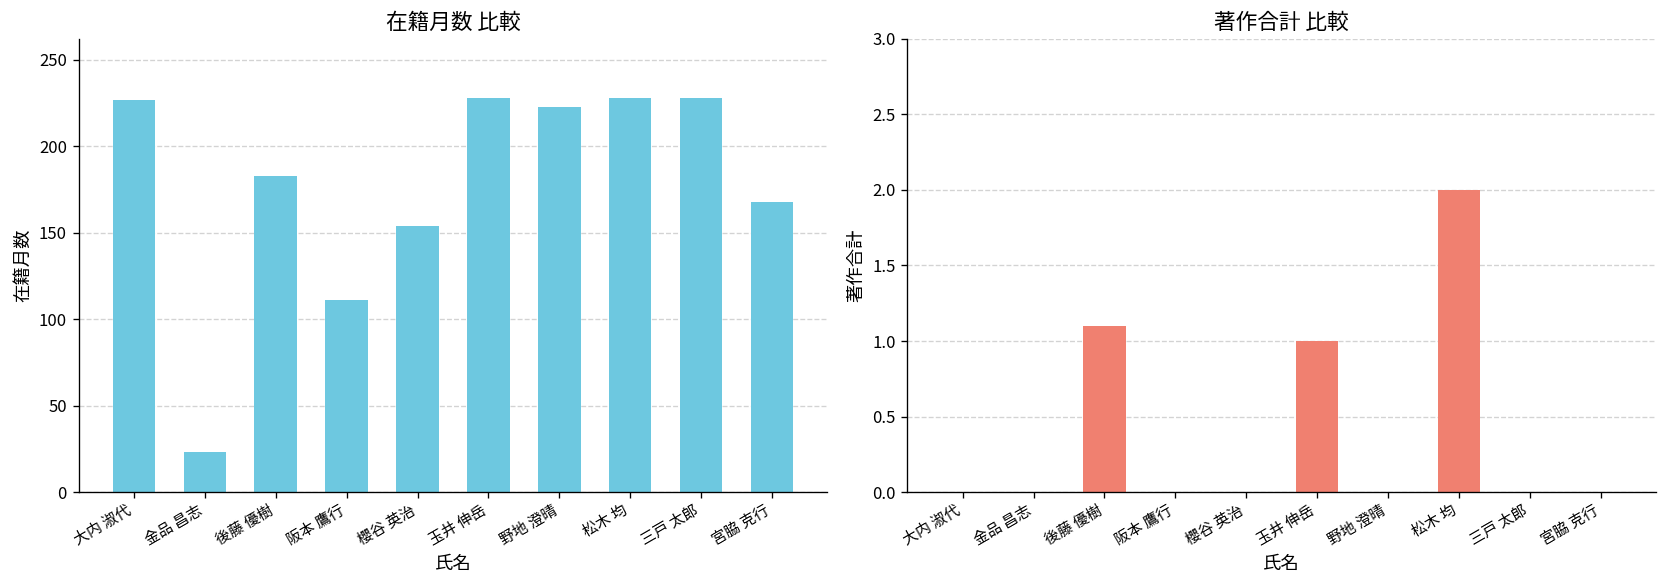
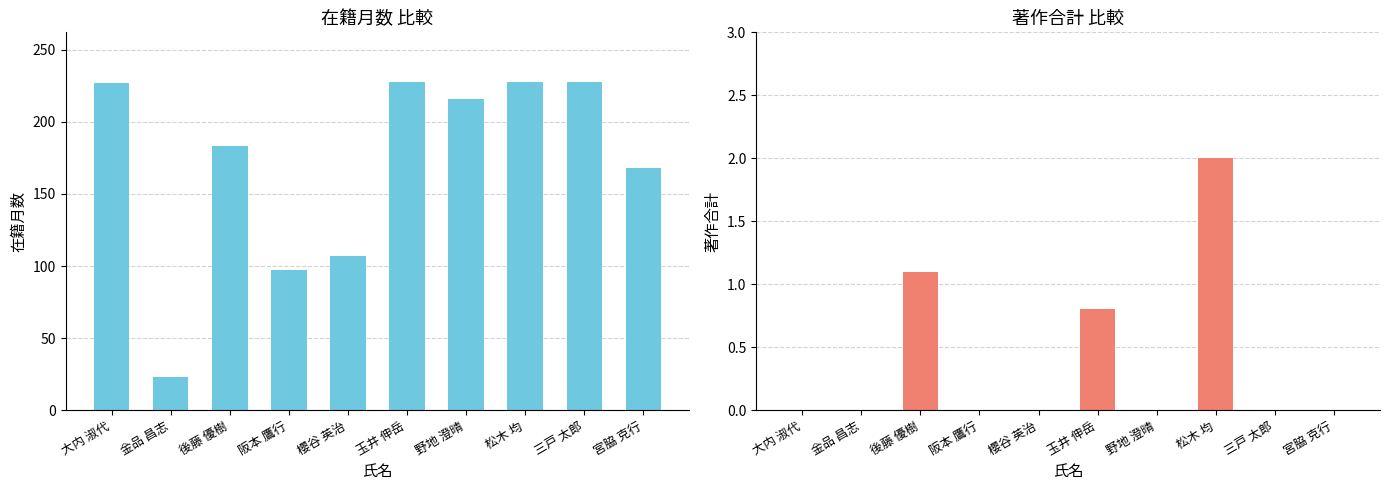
  {
    "在籍月数 比較": {
      "大内 淑代": 227,
      "金品 昌志": 23,
      "後藤 優樹": 183,
-     "阪本 鷹行": 111,
-     "櫻谷 英治": 154,
+     "阪本 鷹行": 97,
+     "櫻谷 英治": 107,
      "玉井 伸岳": 228,
-     "野地 澄晴": 223,
+     "野地 澄晴": 216,
      "松木 均": 228,
      "三戸 太郎": 228,
      "宮脇 克行": 168
    },
    "著作合計 比較": {
      "大内 淑代": 0.0,
      "金品 昌志": 0.0,
      "後藤 優樹": 1.1,
      "阪本 鷹行": 0.0,
      "櫻谷 英治": 0.0,
-     "玉井 伸岳": 1.0,
+     "玉井 伸岳": 0.8,
      "野地 澄晴": 0.0,
      "松木 均": 2.0,
      "三戸 太郎": 0.0,
      "宮脇 克行": 0.0
    }
  }
